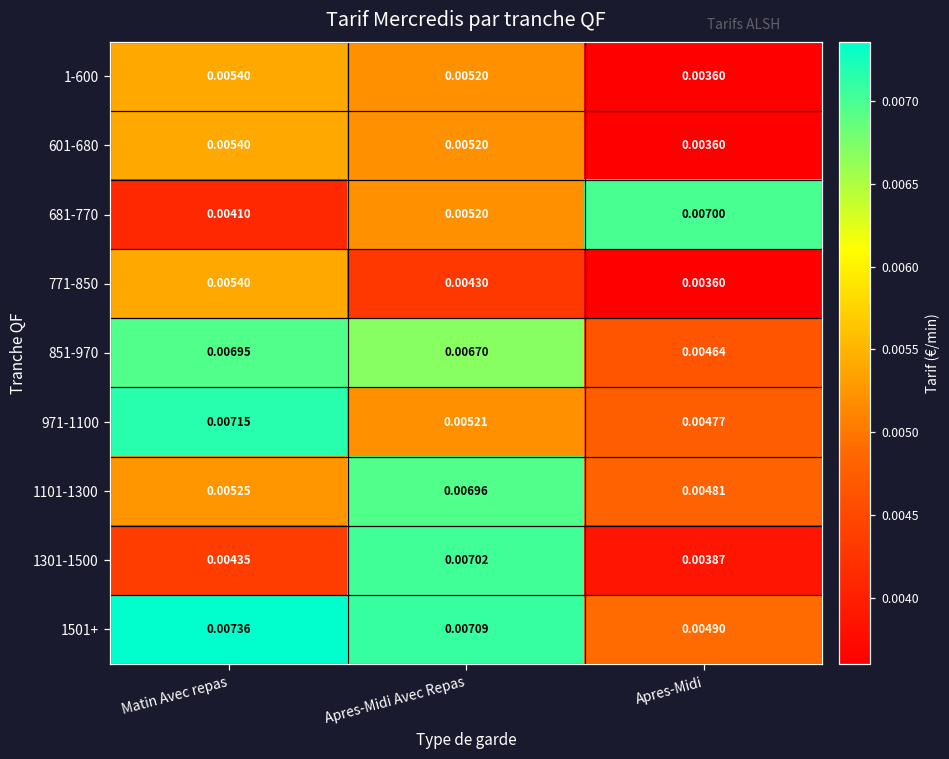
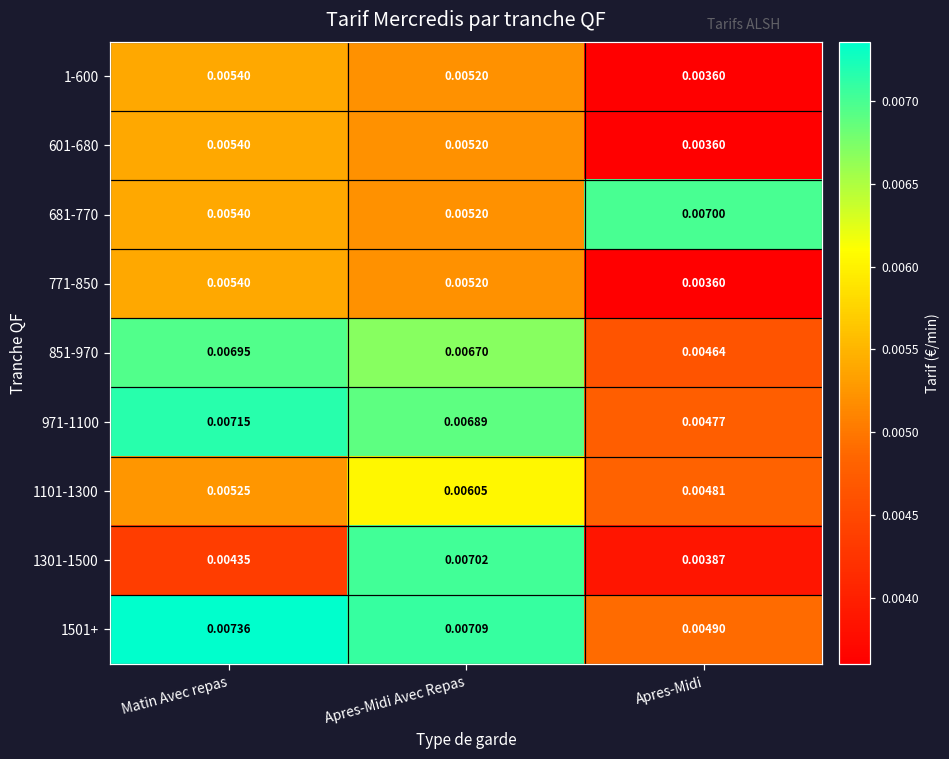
  {
    "1-600": {
      "Matin Avec repas": 0.00540,
      "Apres-Midi Avec Repas": 0.00520,
      "Apres-Midi": 0.00360
    },
    "601-680": {
      "Matin Avec repas": 0.00540,
      "Apres-Midi Avec Repas": 0.00520,
      "Apres-Midi": 0.00360
    },
    "681-770": {
-     "Matin Avec repas": 0.00410,
+     "Matin Avec repas": 0.00540,
      "Apres-Midi Avec Repas": 0.00520,
      "Apres-Midi": 0.00700
    },
    "771-850": {
      "Matin Avec repas": 0.00540,
-     "Apres-Midi Avec Repas": 0.00430,
+     "Apres-Midi Avec Repas": 0.00520,
      "Apres-Midi": 0.00360
    },
    "851-970": {
      "Matin Avec repas": 0.00695,
      "Apres-Midi Avec Repas": 0.00670,
      "Apres-Midi": 0.00464
    },
    "971-1100": {
      "Matin Avec repas": 0.00715,
-     "Apres-Midi Avec Repas": 0.00521,
+     "Apres-Midi Avec Repas": 0.00689,
      "Apres-Midi": 0.00477
    },
    "1101-1300": {
      "Matin Avec repas": 0.00525,
-     "Apres-Midi Avec Repas": 0.00696,
+     "Apres-Midi Avec Repas": 0.00605,
      "Apres-Midi": 0.00481
    },
    "1301-1500": {
      "Matin Avec repas": 0.00435,
      "Apres-Midi Avec Repas": 0.00702,
      "Apres-Midi": 0.00387
    },
    "1501+": {
      "Matin Avec repas": 0.00736,
      "Apres-Midi Avec Repas": 0.00709,
      "Apres-Midi": 0.00490
    }
  }
